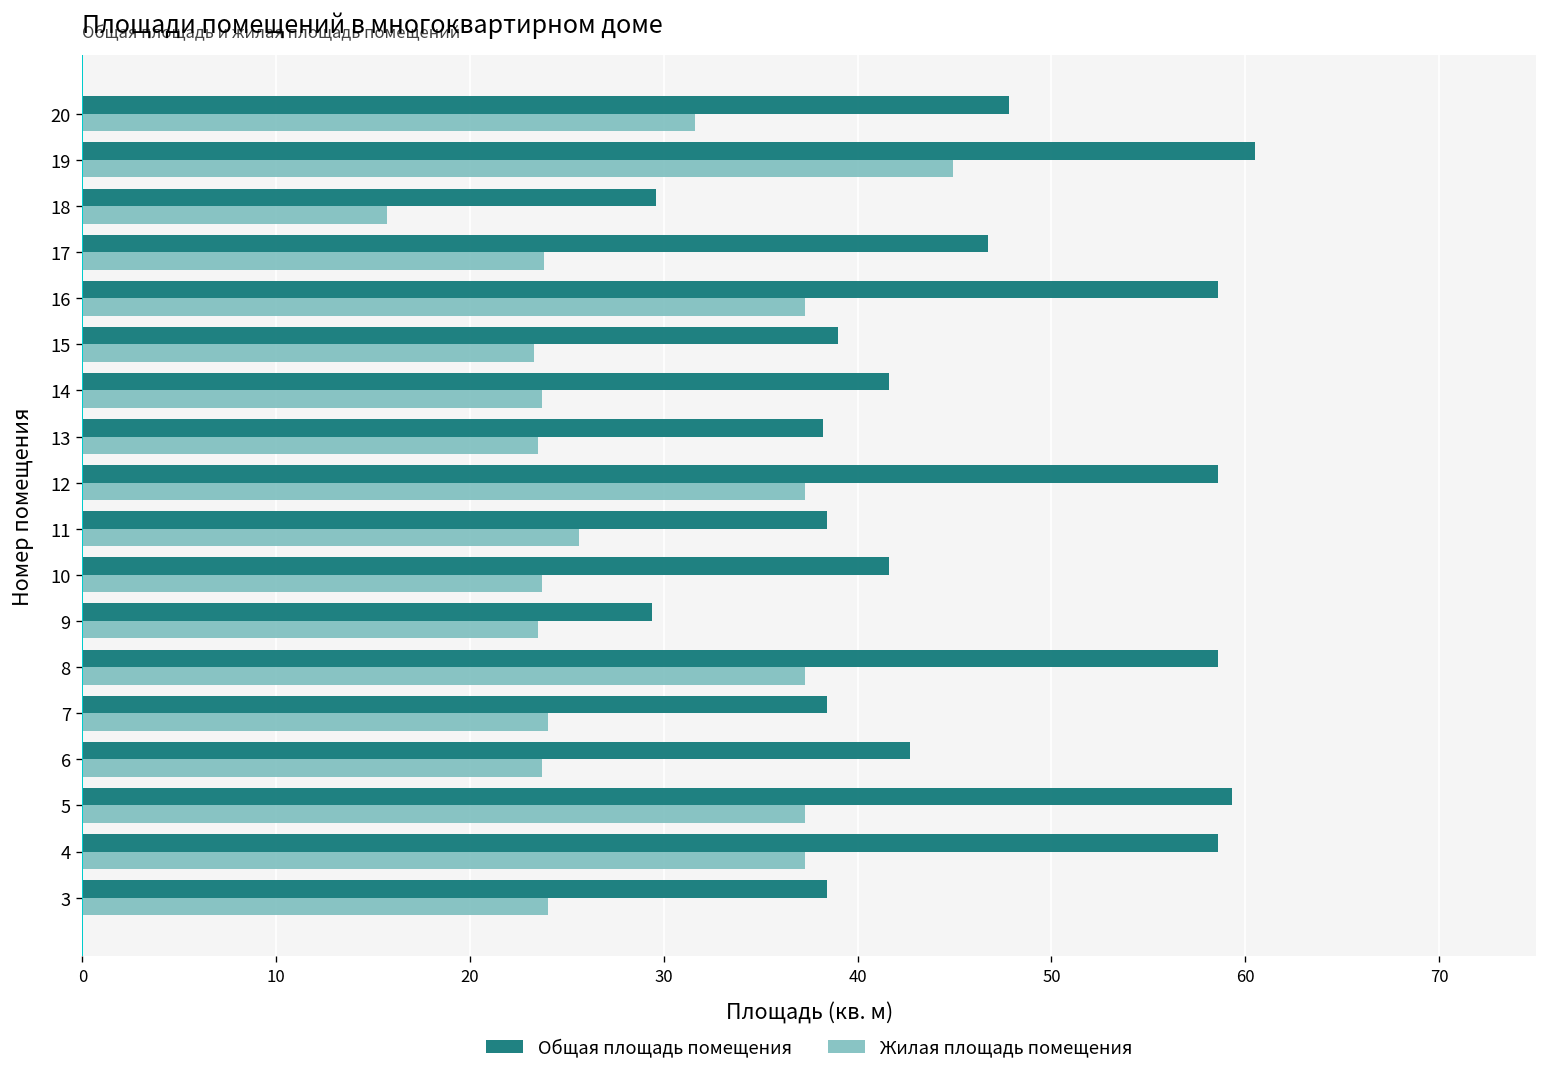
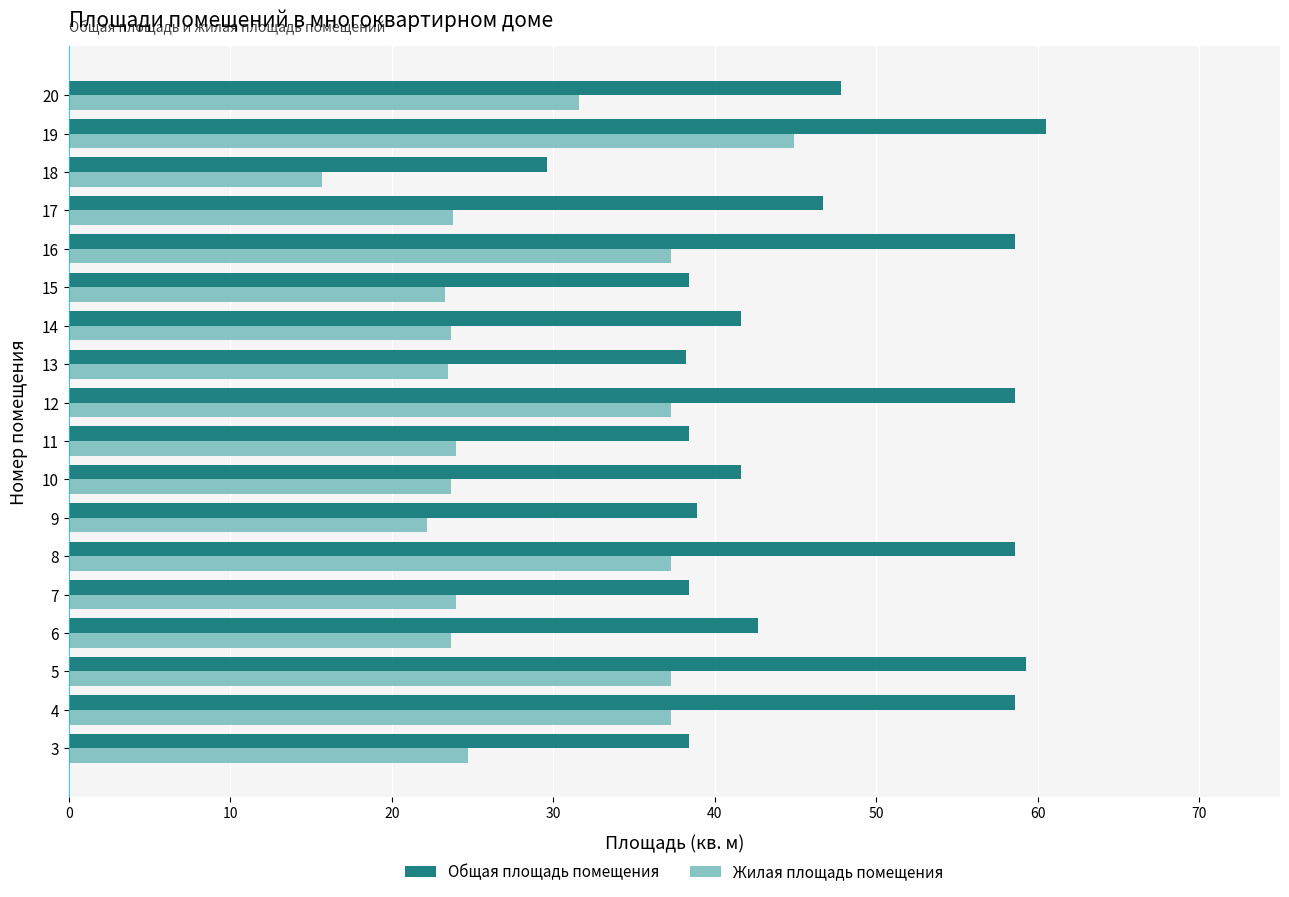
  {
    "Общая площадь помещения": {
      "20": 47.8,
      "19": 60.5,
      "18": 29.6,
      "17": 46.7,
      "16": 58.6,
-     "15": 39.0,
+     "15": 38.4,
      "14": 41.6,
      "13": 38.2,
      "12": 58.6,
      "11": 38.4,
      "10": 41.6,
-     "9": 29.4,
+     "9": 38.9,
      "8": 58.6,
      "7": 38.4,
      "6": 42.7,
      "5": 59.3,
      "4": 58.6,
      "3": 38.4
    },
    "Жилая площадь помещения": {
      "20": 31.6,
      "19": 44.9,
      "18": 15.7,
      "17": 23.8,
      "16": 37.3,
      "15": 23.3,
      "14": 23.7,
      "13": 23.5,
      "12": 37.3,
-     "11": 25.6,
+     "11": 24.0,
      "10": 23.7,
-     "9": 23.5,
+     "9": 22.2,
      "8": 37.3,
      "7": 24.0,
      "6": 23.7,
      "5": 37.3,
      "4": 37.3,
-     "3": 24.0
+     "3": 24.7
    }
  }
